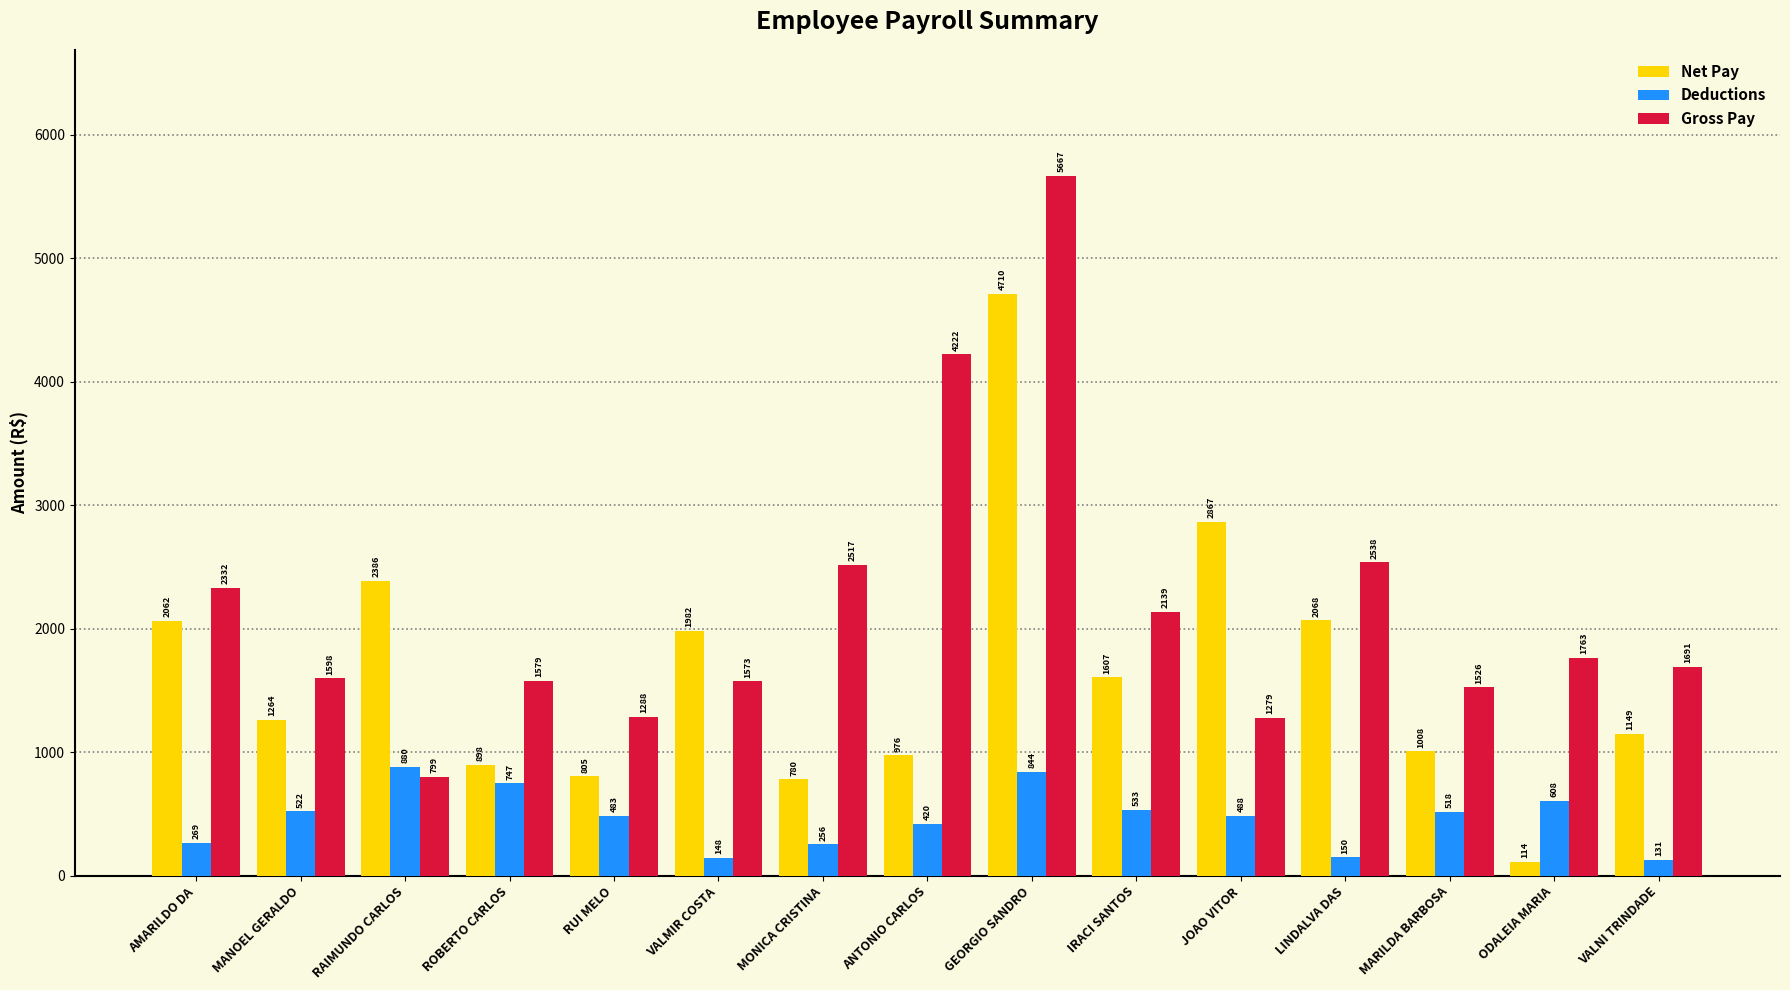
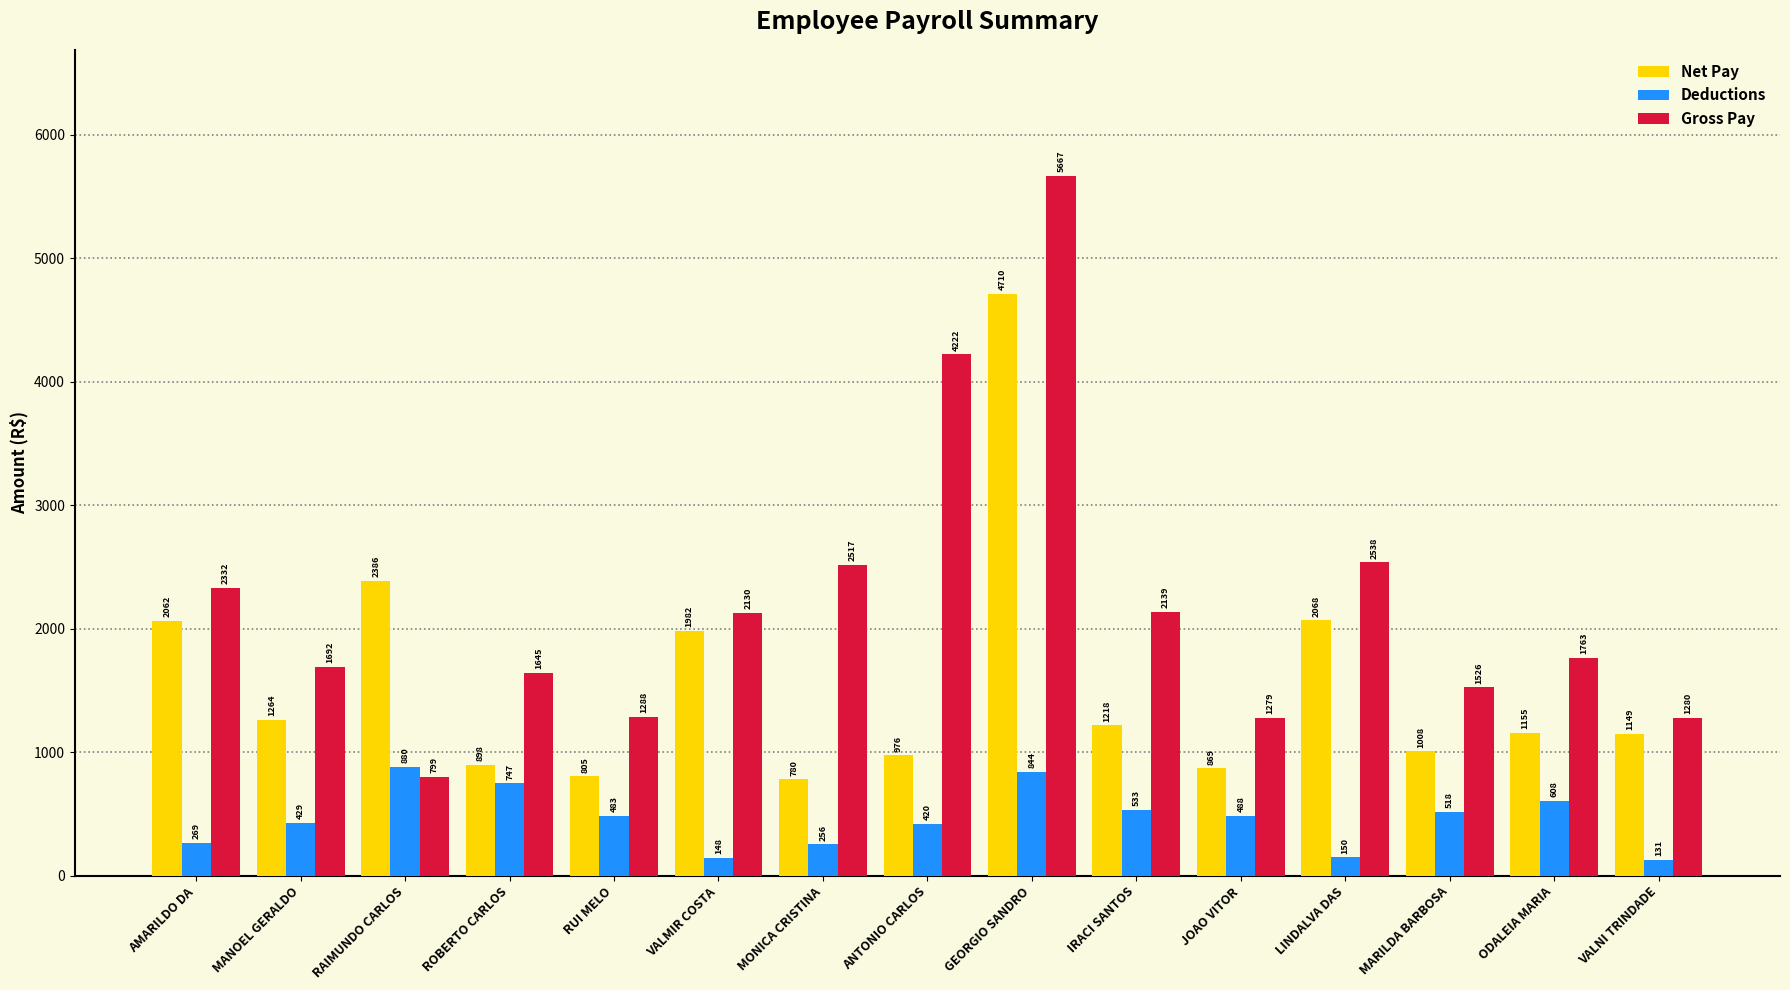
  {
    "Net Pay": {
      "AMARILDO DA": 2062,
      "MANOEL GERALDO": 1264,
      "RAIMUNDO CARLOS": 2386,
      "ROBERTO CARLOS": 898,
      "RUI MELO": 805,
      "VALMIR COSTA": 1982,
      "MONICA CRISTINA": 780,
      "ANTONIO CARLOS": 976,
      "GEORGIO SANDRO": 4710,
-     "IRACI SANTOS": 1607,
-     "JOAO VITOR": 2867,
+     "IRACI SANTOS": 1218,
+     "JOAO VITOR": 869,
      "LINDALVA DAS": 2068,
      "MARILDA BARBOSA": 1008,
-     "ODALEIA MARIA": 114,
+     "ODALEIA MARIA": 1155,
      "VALNI TRINDADE": 1149
    },
    "Deductions": {
      "AMARILDO DA": 269,
-     "MANOEL GERALDO": 522,
+     "MANOEL GERALDO": 429,
      "RAIMUNDO CARLOS": 880,
      "ROBERTO CARLOS": 747,
      "RUI MELO": 483,
      "VALMIR COSTA": 148,
      "MONICA CRISTINA": 256,
      "ANTONIO CARLOS": 420,
      "GEORGIO SANDRO": 844,
      "IRACI SANTOS": 533,
      "JOAO VITOR": 488,
      "LINDALVA DAS": 150,
      "MARILDA BARBOSA": 518,
      "ODALEIA MARIA": 608,
      "VALNI TRINDADE": 131
    },
    "Gross Pay": {
      "AMARILDO DA": 2332,
-     "MANOEL GERALDO": 1598,
+     "MANOEL GERALDO": 1692,
      "RAIMUNDO CARLOS": 799,
-     "ROBERTO CARLOS": 1579,
+     "ROBERTO CARLOS": 1645,
      "RUI MELO": 1288,
-     "VALMIR COSTA": 1573,
+     "VALMIR COSTA": 2130,
      "MONICA CRISTINA": 2517,
      "ANTONIO CARLOS": 4222,
      "GEORGIO SANDRO": 5667,
      "IRACI SANTOS": 2139,
      "JOAO VITOR": 1279,
      "LINDALVA DAS": 2538,
      "MARILDA BARBOSA": 1526,
      "ODALEIA MARIA": 1763,
-     "VALNI TRINDADE": 1691
+     "VALNI TRINDADE": 1280
    }
  }
